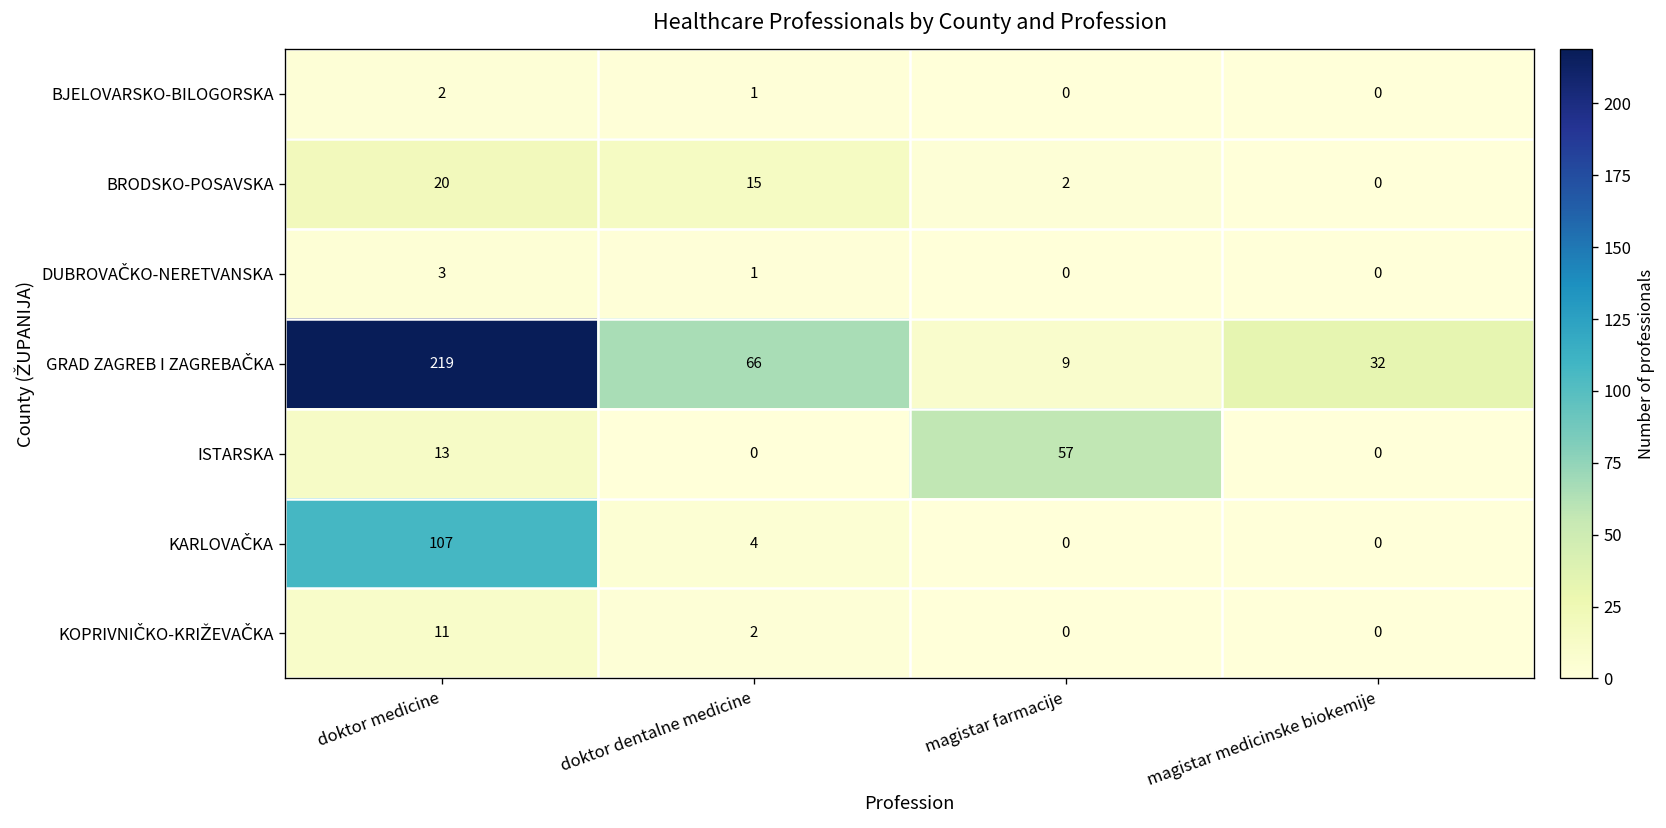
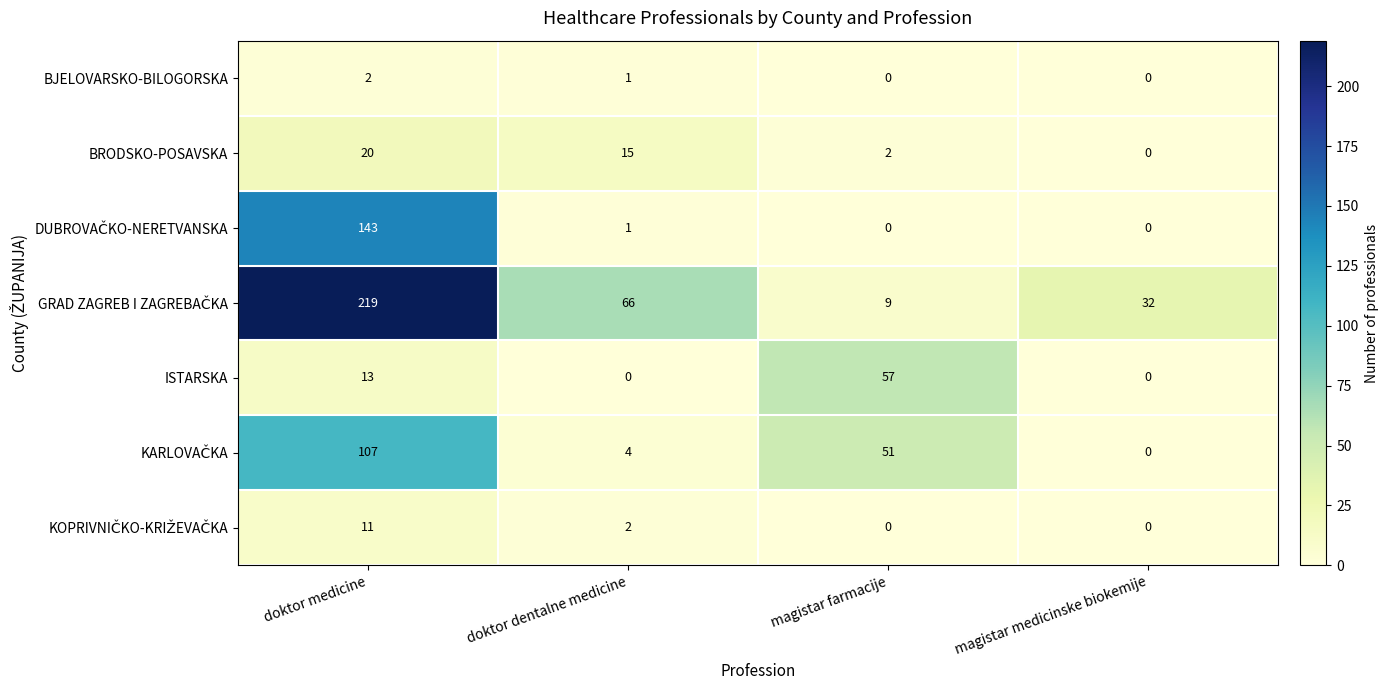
  {
    "BJELOVARSKO-BILOGORSKA": {
      "doktor medicine": 2,
      "doktor dentalne medicine": 1,
      "magistar farmacije": 0,
      "magistar medicinske biokemije": 0
    },
    "BRODSKO-POSAVSKA": {
      "doktor medicine": 20,
      "doktor dentalne medicine": 15,
      "magistar farmacije": 2,
      "magistar medicinske biokemije": 0
    },
    "DUBROVAČKO-NERETVANSKA": {
-     "doktor medicine": 3,
+     "doktor medicine": 143,
      "doktor dentalne medicine": 1,
      "magistar farmacije": 0,
      "magistar medicinske biokemije": 0
    },
    "GRAD ZAGREB I ZAGREBAČKA": {
      "doktor medicine": 219,
      "doktor dentalne medicine": 66,
      "magistar farmacije": 9,
      "magistar medicinske biokemije": 32
    },
    "ISTARSKA": {
      "doktor medicine": 13,
      "doktor dentalne medicine": 0,
      "magistar farmacije": 57,
      "magistar medicinske biokemije": 0
    },
    "KARLOVAČKA": {
      "doktor medicine": 107,
      "doktor dentalne medicine": 4,
-     "magistar farmacije": 0,
+     "magistar farmacije": 51,
      "magistar medicinske biokemije": 0
    },
    "KOPRIVNIČKO-KRIŽEVAČKA": {
      "doktor medicine": 11,
      "doktor dentalne medicine": 2,
      "magistar farmacije": 0,
      "magistar medicinske biokemije": 0
    }
  }
